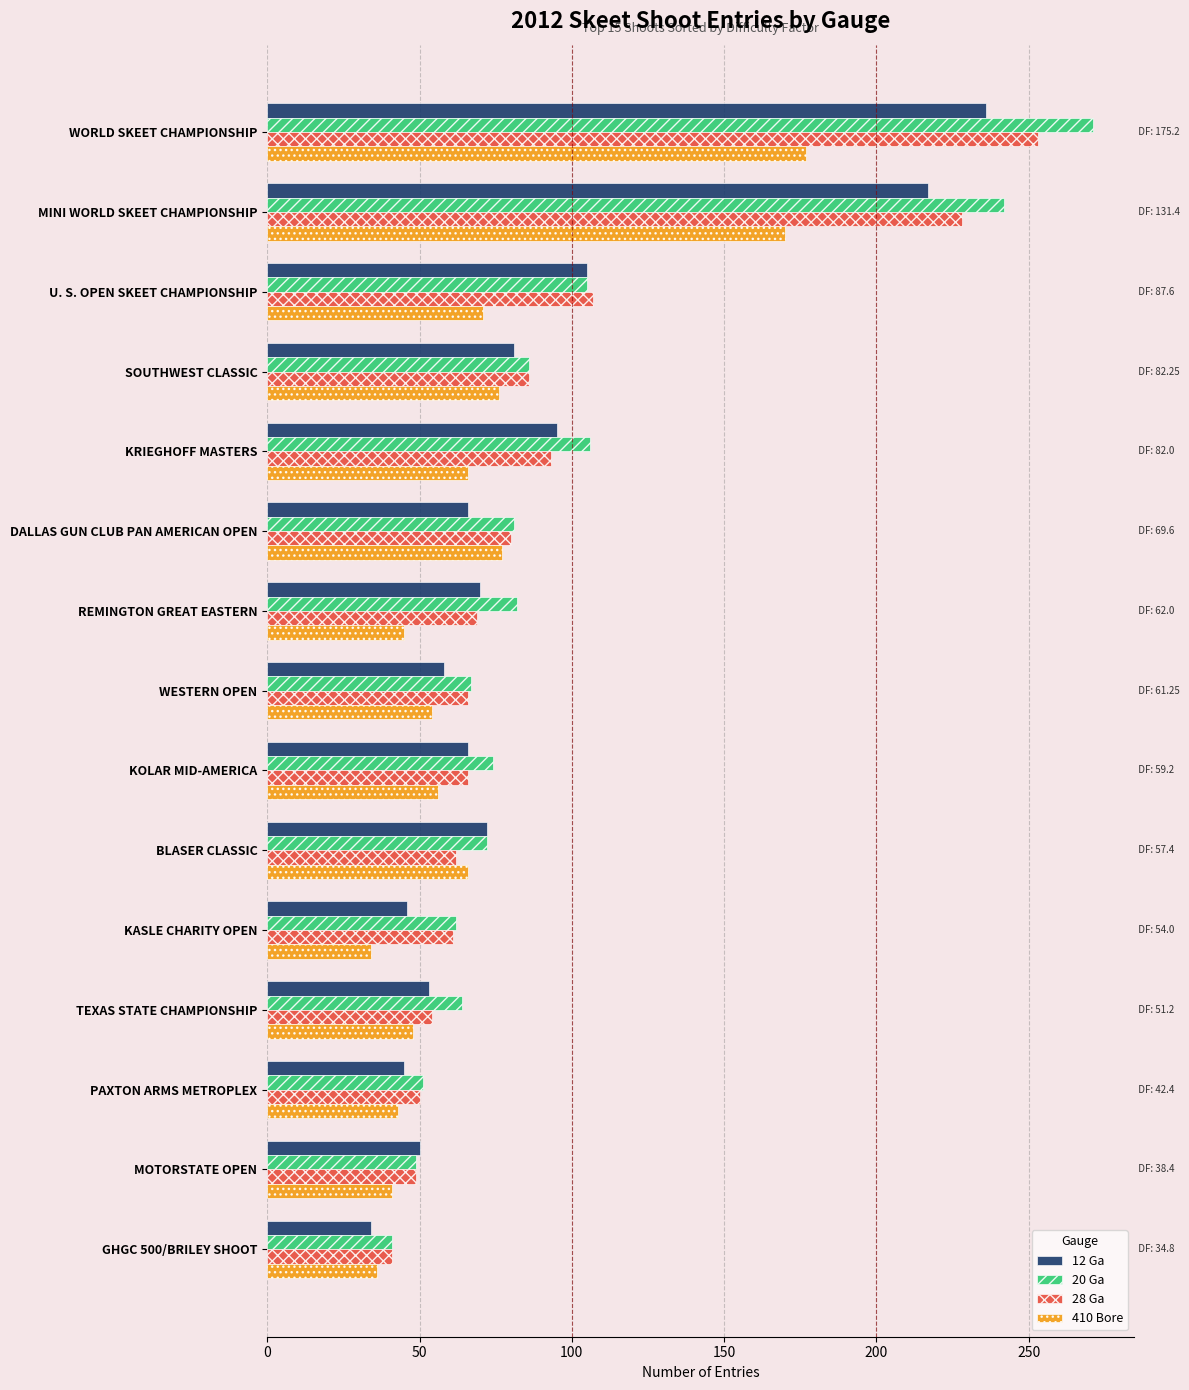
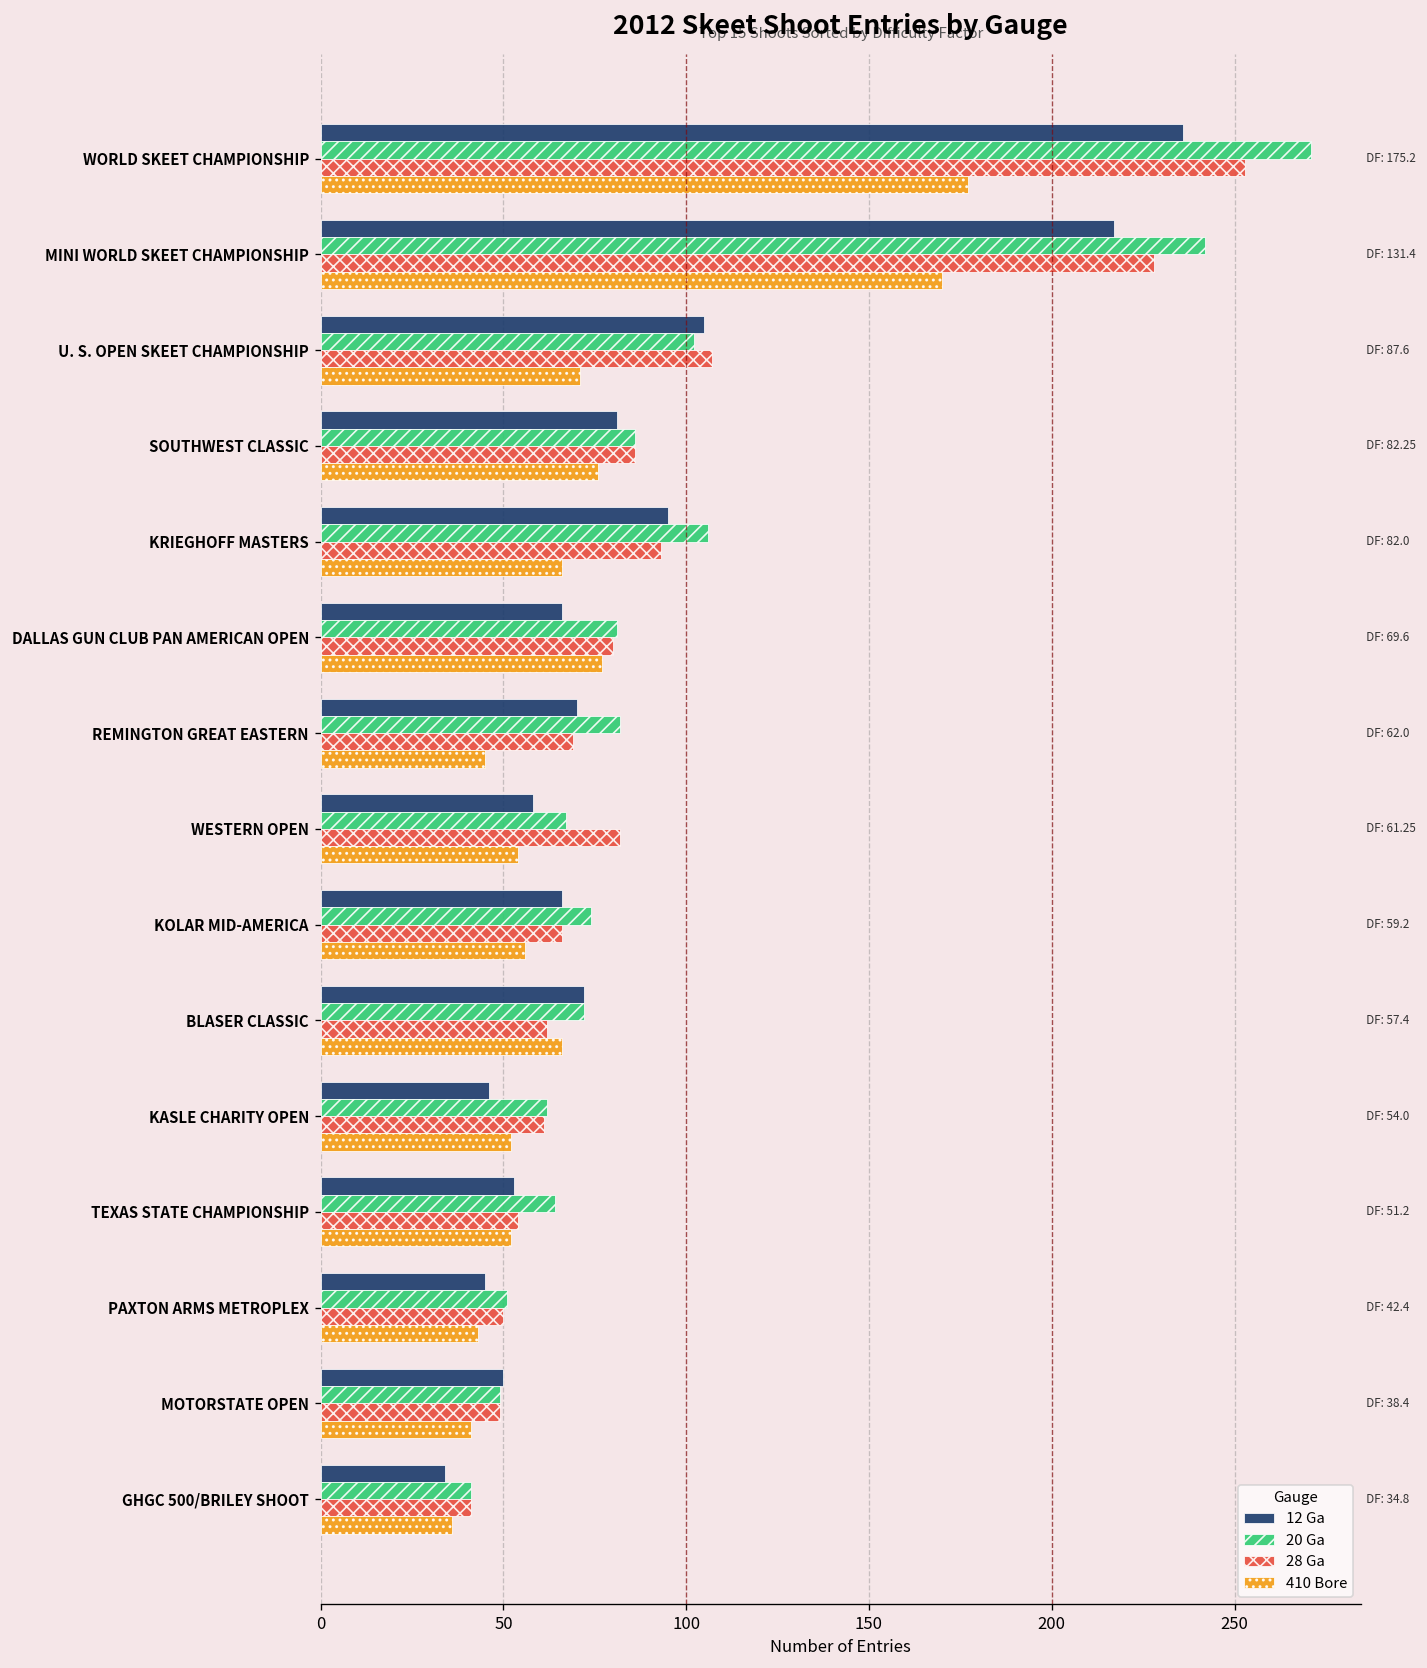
  {
    "12 Ga": {
      "WORLD SKEET CHAMPIONSHIP": 236,
      "MINI WORLD SKEET CHAMPIONSHIP": 217,
      "U. S. OPEN SKEET CHAMPIONSHIP": 105,
      "SOUTHWEST CLASSIC": 81,
      "KRIEGHOFF MASTERS": 95,
      "DALLAS GUN CLUB PAN AMERICAN OPEN": 66,
      "REMINGTON GREAT EASTERN": 70,
      "WESTERN OPEN": 58,
      "KOLAR MID-AMERICA": 66,
      "BLASER CLASSIC": 72,
      "KASLE CHARITY OPEN": 46,
      "TEXAS STATE CHAMPIONSHIP": 53,
      "PAXTON ARMS METROPLEX": 45,
      "MOTORSTATE OPEN": 50,
      "GHGC 500/BRILEY SHOOT": 34
    },
    "20 Ga": {
      "WORLD SKEET CHAMPIONSHIP": 271,
      "MINI WORLD SKEET CHAMPIONSHIP": 242,
-     "U. S. OPEN SKEET CHAMPIONSHIP": 105,
+     "U. S. OPEN SKEET CHAMPIONSHIP": 102,
      "SOUTHWEST CLASSIC": 86,
      "KRIEGHOFF MASTERS": 106,
      "DALLAS GUN CLUB PAN AMERICAN OPEN": 81,
      "REMINGTON GREAT EASTERN": 82,
      "WESTERN OPEN": 67,
      "KOLAR MID-AMERICA": 74,
      "BLASER CLASSIC": 72,
      "KASLE CHARITY OPEN": 62,
      "TEXAS STATE CHAMPIONSHIP": 64,
      "PAXTON ARMS METROPLEX": 51,
      "MOTORSTATE OPEN": 49,
      "GHGC 500/BRILEY SHOOT": 41
    },
    "28 Ga": {
      "WORLD SKEET CHAMPIONSHIP": 253,
      "MINI WORLD SKEET CHAMPIONSHIP": 228,
      "U. S. OPEN SKEET CHAMPIONSHIP": 107,
      "SOUTHWEST CLASSIC": 86,
      "KRIEGHOFF MASTERS": 93,
      "DALLAS GUN CLUB PAN AMERICAN OPEN": 80,
      "REMINGTON GREAT EASTERN": 69,
-     "WESTERN OPEN": 66,
+     "WESTERN OPEN": 82,
      "KOLAR MID-AMERICA": 66,
      "BLASER CLASSIC": 62,
      "KASLE CHARITY OPEN": 61,
      "TEXAS STATE CHAMPIONSHIP": 54,
      "PAXTON ARMS METROPLEX": 50,
      "MOTORSTATE OPEN": 49,
      "GHGC 500/BRILEY SHOOT": 41
    },
    "410 Bore": {
      "WORLD SKEET CHAMPIONSHIP": 177,
      "MINI WORLD SKEET CHAMPIONSHIP": 170,
      "U. S. OPEN SKEET CHAMPIONSHIP": 71,
      "SOUTHWEST CLASSIC": 76,
      "KRIEGHOFF MASTERS": 66,
      "DALLAS GUN CLUB PAN AMERICAN OPEN": 77,
      "REMINGTON GREAT EASTERN": 45,
      "WESTERN OPEN": 54,
      "KOLAR MID-AMERICA": 56,
      "BLASER CLASSIC": 66,
-     "KASLE CHARITY OPEN": 34,
-     "TEXAS STATE CHAMPIONSHIP": 48,
+     "KASLE CHARITY OPEN": 52,
+     "TEXAS STATE CHAMPIONSHIP": 52,
      "PAXTON ARMS METROPLEX": 43,
      "MOTORSTATE OPEN": 41,
      "GHGC 500/BRILEY SHOOT": 36
    }
  }
